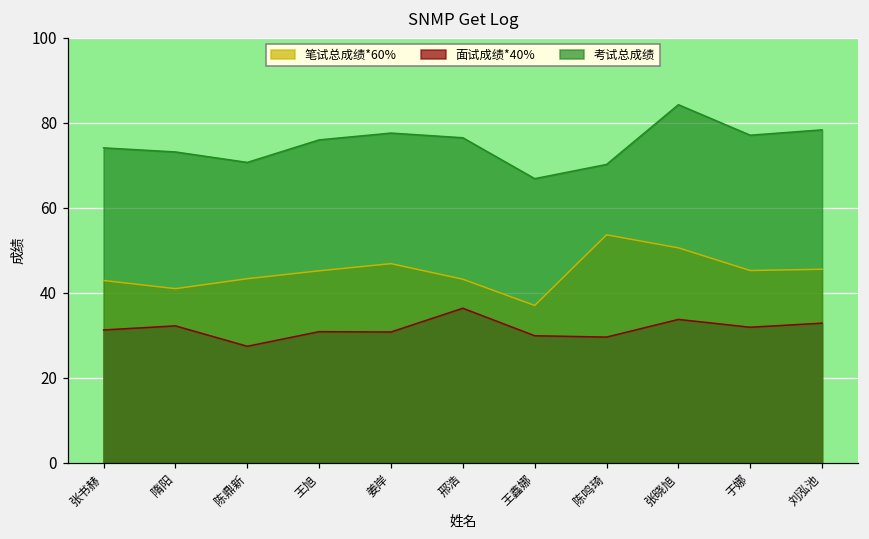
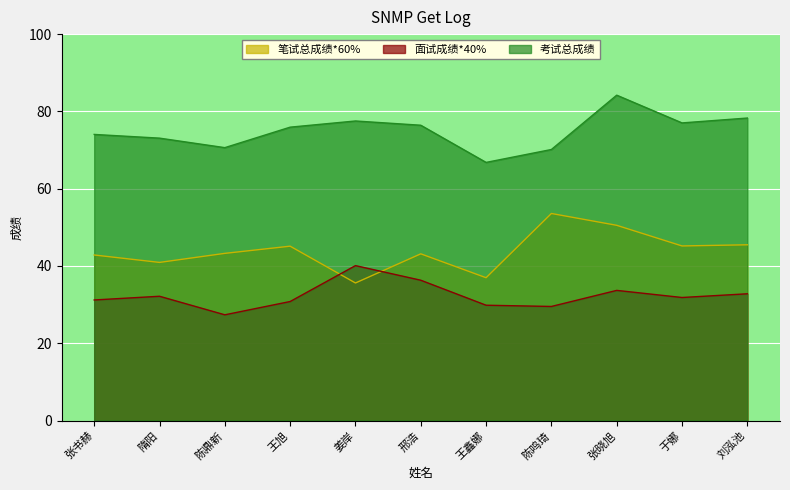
  {
    "笔试总成绩*60%": {
      "张书赫": 43,
      "隋阳": 41,
      "陈鼎新": 43,
      "王旭": 45,
-     "姜岸": 47,
+     "姜岸": 36,
      "邢浩": 43,
      "王鑫娜": 37,
      "陈鸣琦": 54,
      "张晓旭": 51,
      "于娜": 45,
      "刘泓池": 45
    },
    "面试成绩*40%": {
      "张书赫": 31,
      "隋阳": 32,
      "陈鼎新": 27,
      "王旭": 31,
-     "姜岸": 31,
+     "姜岸": 40,
      "邢浩": 36,
      "王鑫娜": 30,
      "陈鸣琦": 30,
      "张晓旭": 34,
      "于娜": 32,
      "刘泓池": 33
    },
    "考试总成绩": {
      "张书赫": 74,
      "隋阳": 73,
      "陈鼎新": 71,
      "王旭": 76,
      "姜岸": 78,
      "邢浩": 76,
      "王鑫娜": 67,
      "陈鸣琦": 70,
      "张晓旭": 84,
      "于娜": 77,
      "刘泓池": 78
    }
  }
